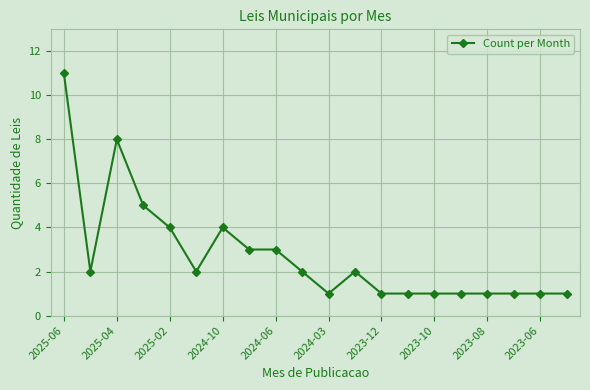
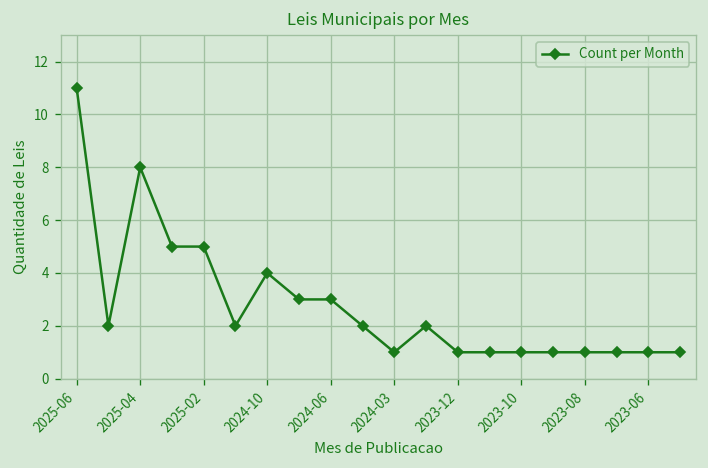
  {
    "2025-06": 11,
    "2025-04": 8,
-   "2025-02": 4,
+   "2025-02": 5,
    "2024-10": 4,
    "2024-06": 3,
    "2024-03": 1,
    "2023-12": 1,
    "2023-10": 1,
    "2023-08": 1,
    "2023-06": 1
  }
